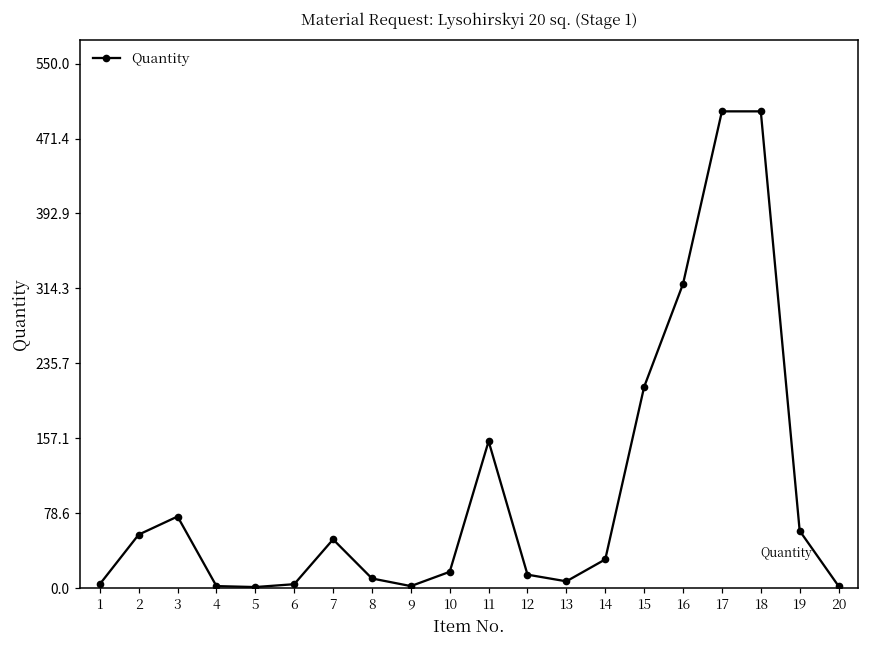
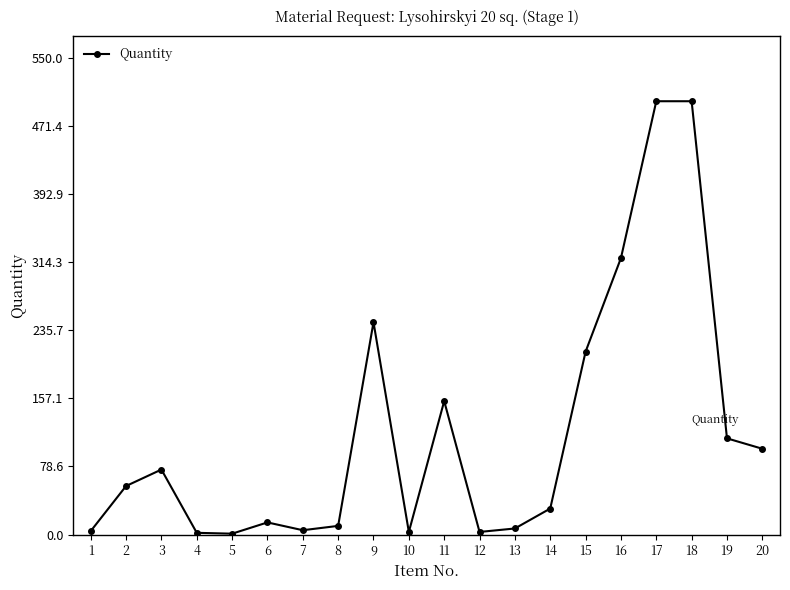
  {
    "1": 0,
    "2": 60,
    "3": 80,
    "4": 0,
    "5": 0,
-   "6": 0,
-   "7": 50,
+   "6": 10,
+   "7": 10,
    "8": 10,
-   "9": 0,
-   "10": 20,
+   "9": 250,
+   "10": 0,
    "11": 150,
-   "12": 10,
+   "12": 0,
    "13": 10,
    "14": 30,
    "15": 210,
    "16": 320,
    "17": 500,
    "18": 500,
-   "19": 60,
-   "20": 0
+   "19": 110,
+   "20": 100
  }
